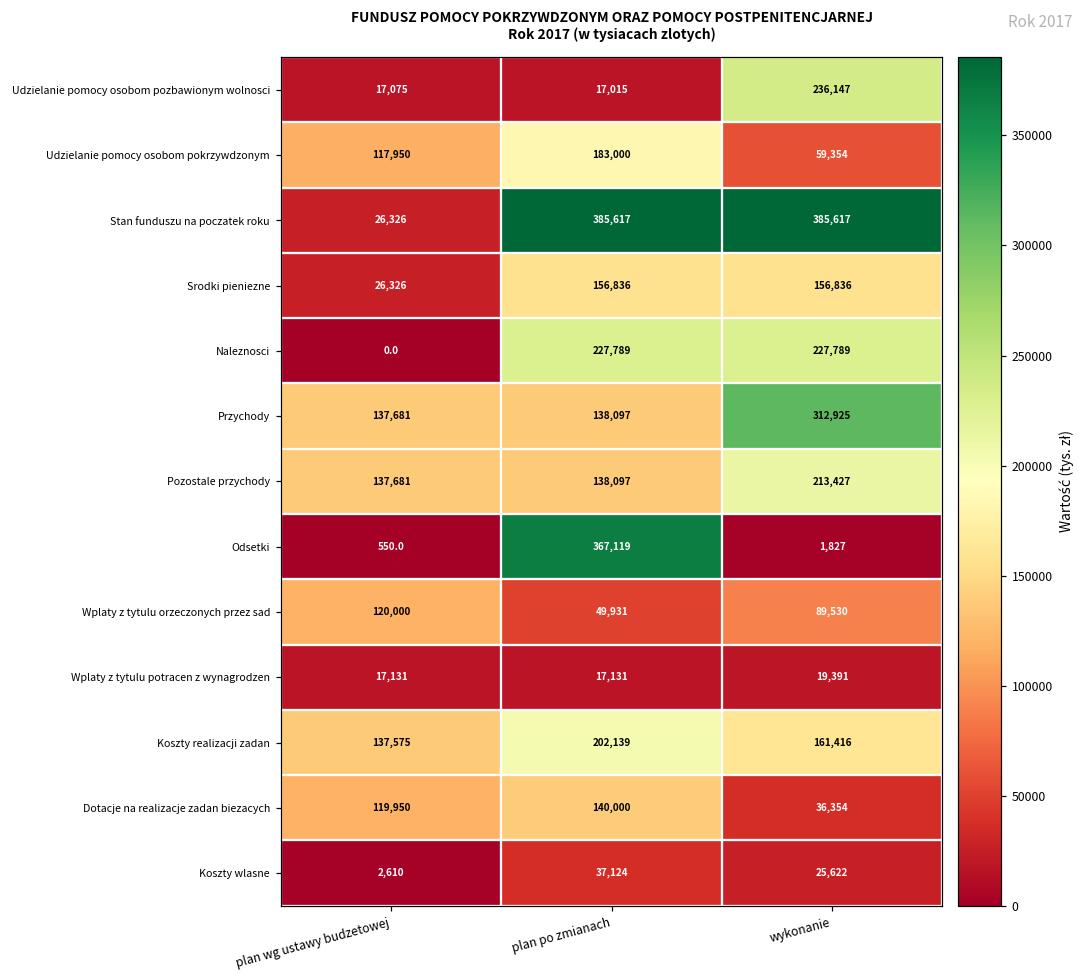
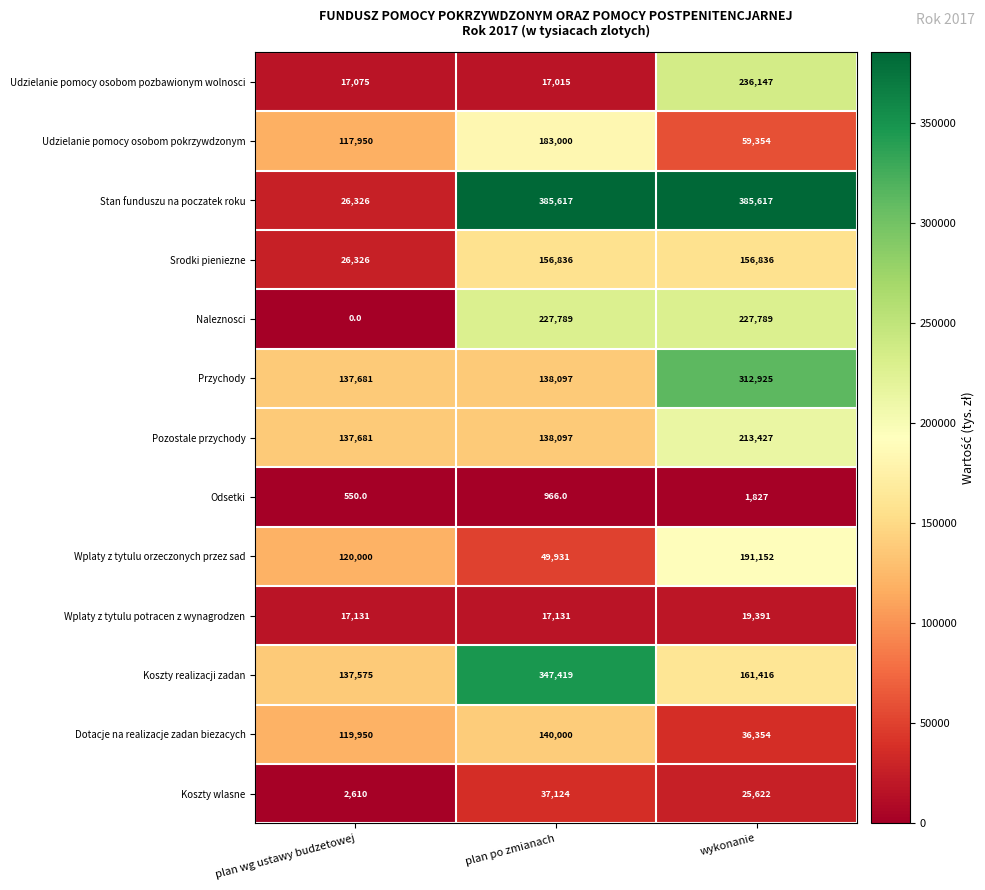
  {
    "Udzielanie pomocy osobom pozbawionym wolnosci": {
      "plan wg ustawy budzetowej": "17,075",
      "plan po zmianach": "17,015",
      "wykonanie": "236,147"
    },
    "Udzielanie pomocy osobom pokrzywdzonym": {
      "plan wg ustawy budzetowej": "117,950",
      "plan po zmianach": "183,000",
      "wykonanie": "59,354"
    },
    "Stan funduszu na poczatek roku": {
      "plan wg ustawy budzetowej": "26,326",
      "plan po zmianach": "385,617",
      "wykonanie": "385,617"
    },
    "Srodki pieniezne": {
      "plan wg ustawy budzetowej": "26,326",
      "plan po zmianach": "156,836",
      "wykonanie": "156,836"
    },
    "Naleznosci": {
      "plan wg ustawy budzetowej": "0.0",
      "plan po zmianach": "227,789",
      "wykonanie": "227,789"
    },
    "Przychody": {
      "plan wg ustawy budzetowej": "137,681",
      "plan po zmianach": "138,097",
      "wykonanie": "312,925"
    },
    "Pozostale przychody": {
      "plan wg ustawy budzetowej": "137,681",
      "plan po zmianach": "138,097",
      "wykonanie": "213,427"
    },
    "Odsetki": {
      "plan wg ustawy budzetowej": "550.0",
-     "plan po zmianach": "367,119",
+     "plan po zmianach": "966.0",
      "wykonanie": "1,827"
    },
    "Wplaty z tytulu orzeczonych przez sad": {
      "plan wg ustawy budzetowej": "120,000",
      "plan po zmianach": "49,931",
-     "wykonanie": "89,530"
+     "wykonanie": "191,152"
    },
    "Wplaty z tytulu potracen z wynagrodzen": {
      "plan wg ustawy budzetowej": "17,131",
      "plan po zmianach": "17,131",
      "wykonanie": "19,391"
    },
    "Koszty realizacji zadan": {
      "plan wg ustawy budzetowej": "137,575",
-     "plan po zmianach": "202,139",
+     "plan po zmianach": "347,419",
      "wykonanie": "161,416"
    },
    "Dotacje na realizacje zadan biezacych": {
      "plan wg ustawy budzetowej": "119,950",
      "plan po zmianach": "140,000",
      "wykonanie": "36,354"
    },
    "Koszty wlasne": {
      "plan wg ustawy budzetowej": "2,610",
      "plan po zmianach": "37,124",
      "wykonanie": "25,622"
    }
  }
